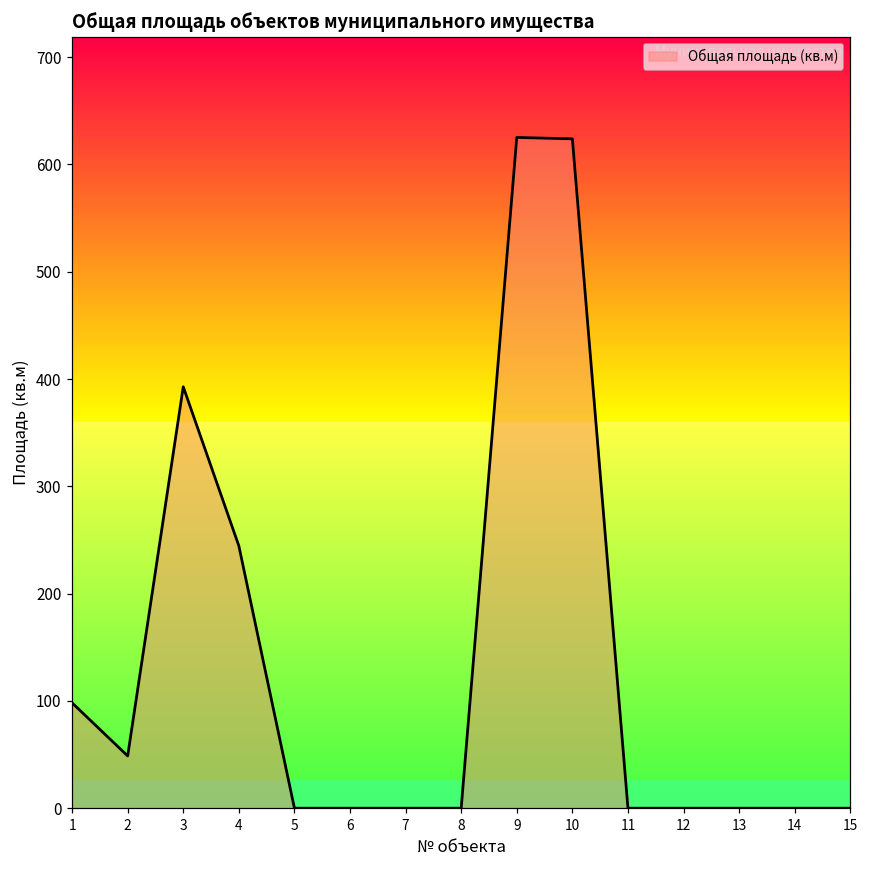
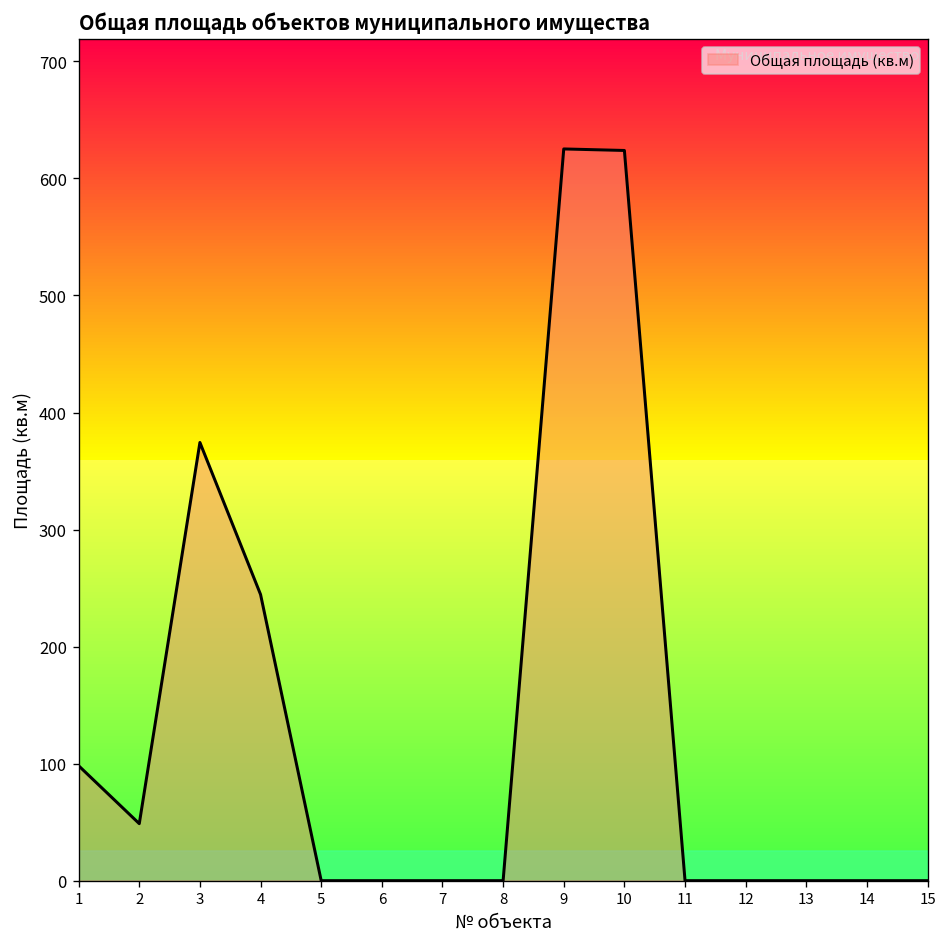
  {
    "1": 100,
    "2": 50,
-   "3": 390,
+   "3": 370,
    "4": 240,
    "9": 630,
    "10": 620
  }
